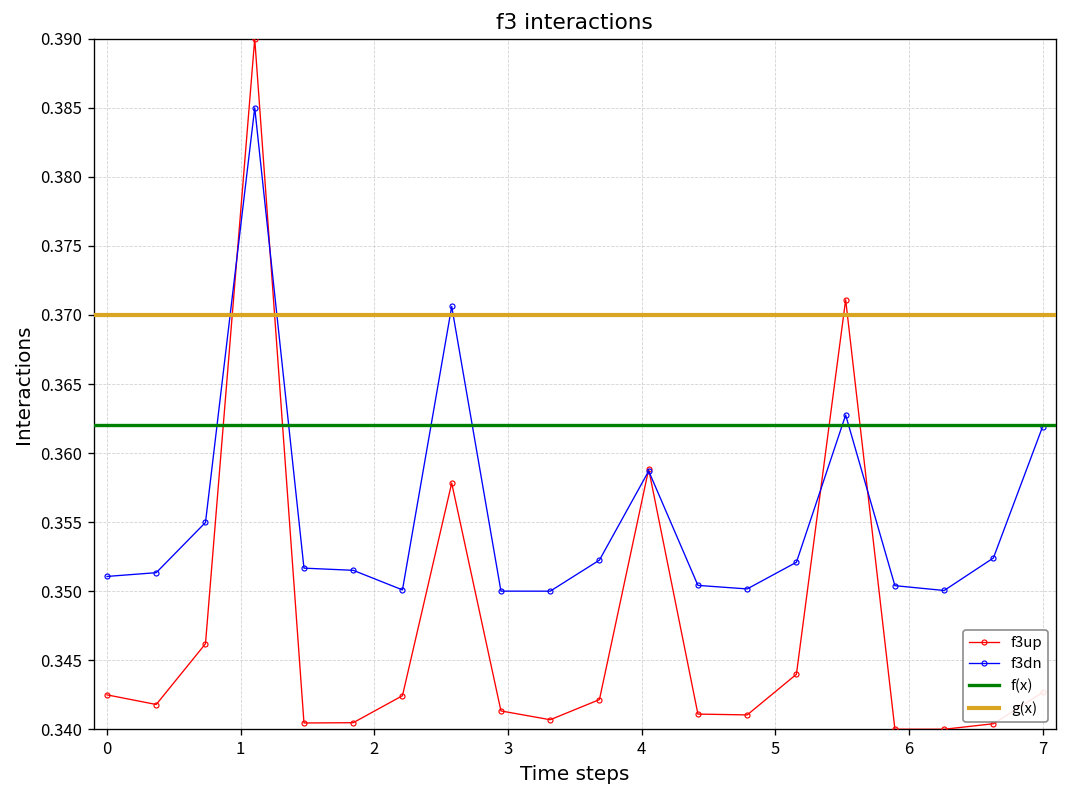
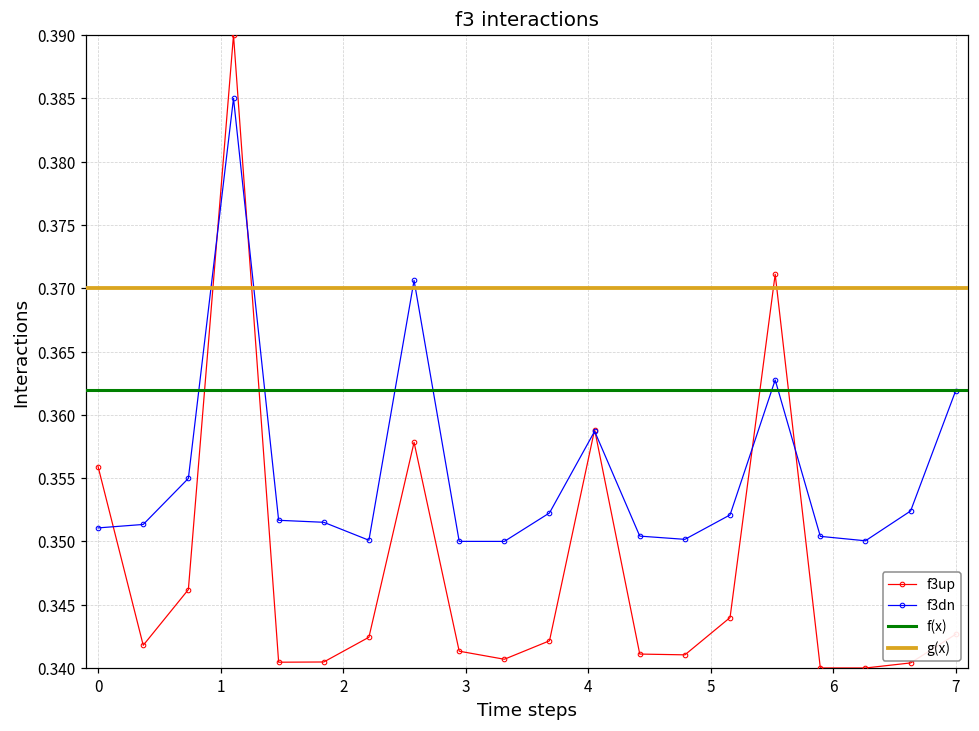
  {
    "f3up": {
-     "0": 0.3425
+     "0": 0.3559
    },
    "f3dn": {
      "0": 0.3511,
      "7": 0.3619
    }
  }
